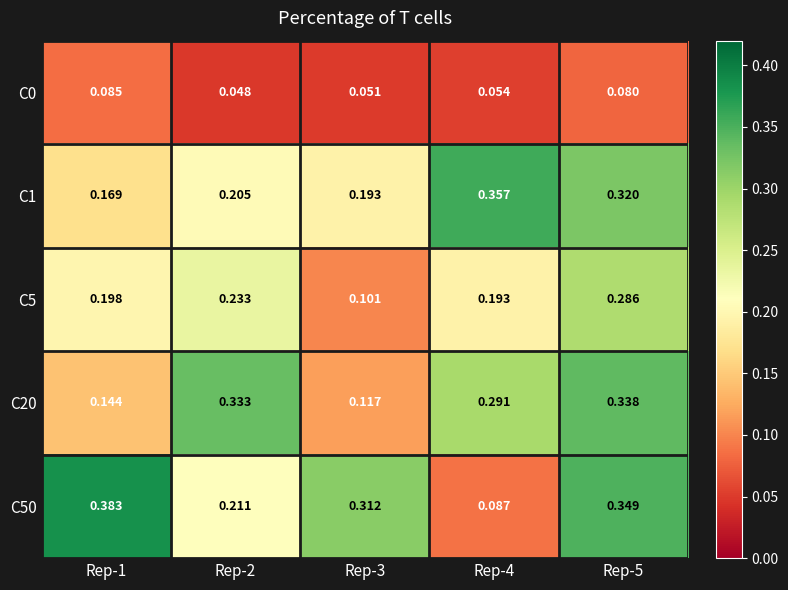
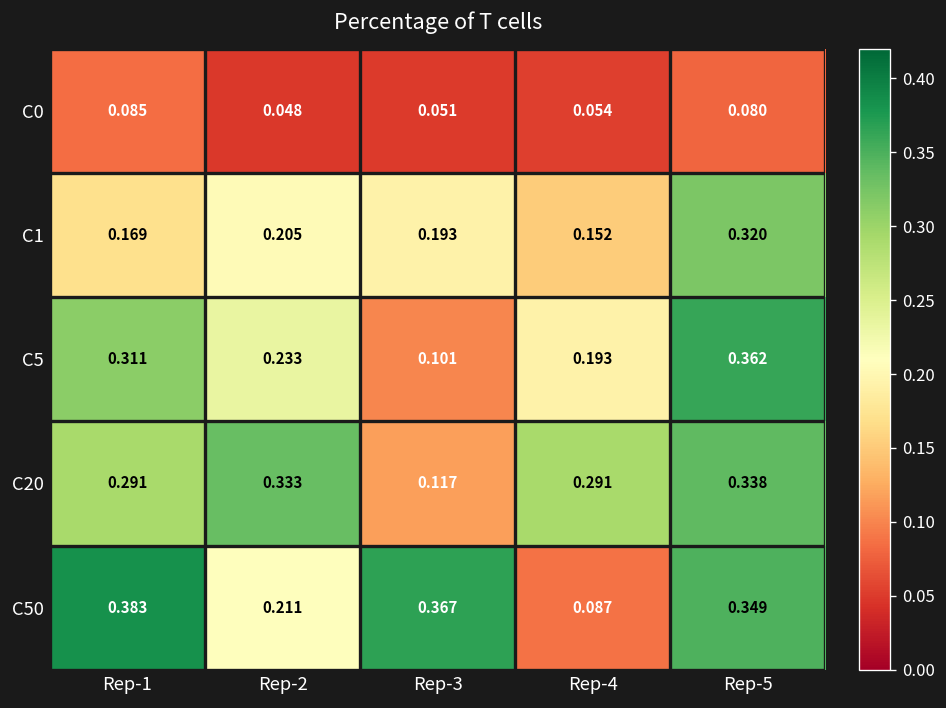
  {
    "C0": {
      "Rep-1": 0.085,
      "Rep-2": 0.048,
      "Rep-3": 0.051,
      "Rep-4": 0.054,
      "Rep-5": 0.080
    },
    "C1": {
      "Rep-1": 0.169,
      "Rep-2": 0.205,
      "Rep-3": 0.193,
-     "Rep-4": 0.357,
+     "Rep-4": 0.152,
      "Rep-5": 0.320
    },
    "C5": {
-     "Rep-1": 0.198,
+     "Rep-1": 0.311,
      "Rep-2": 0.233,
      "Rep-3": 0.101,
      "Rep-4": 0.193,
-     "Rep-5": 0.286
+     "Rep-5": 0.362
    },
    "C20": {
-     "Rep-1": 0.144,
+     "Rep-1": 0.291,
      "Rep-2": 0.333,
      "Rep-3": 0.117,
      "Rep-4": 0.291,
      "Rep-5": 0.338
    },
    "C50": {
      "Rep-1": 0.383,
      "Rep-2": 0.211,
-     "Rep-3": 0.312,
+     "Rep-3": 0.367,
      "Rep-4": 0.087,
      "Rep-5": 0.349
    }
  }
